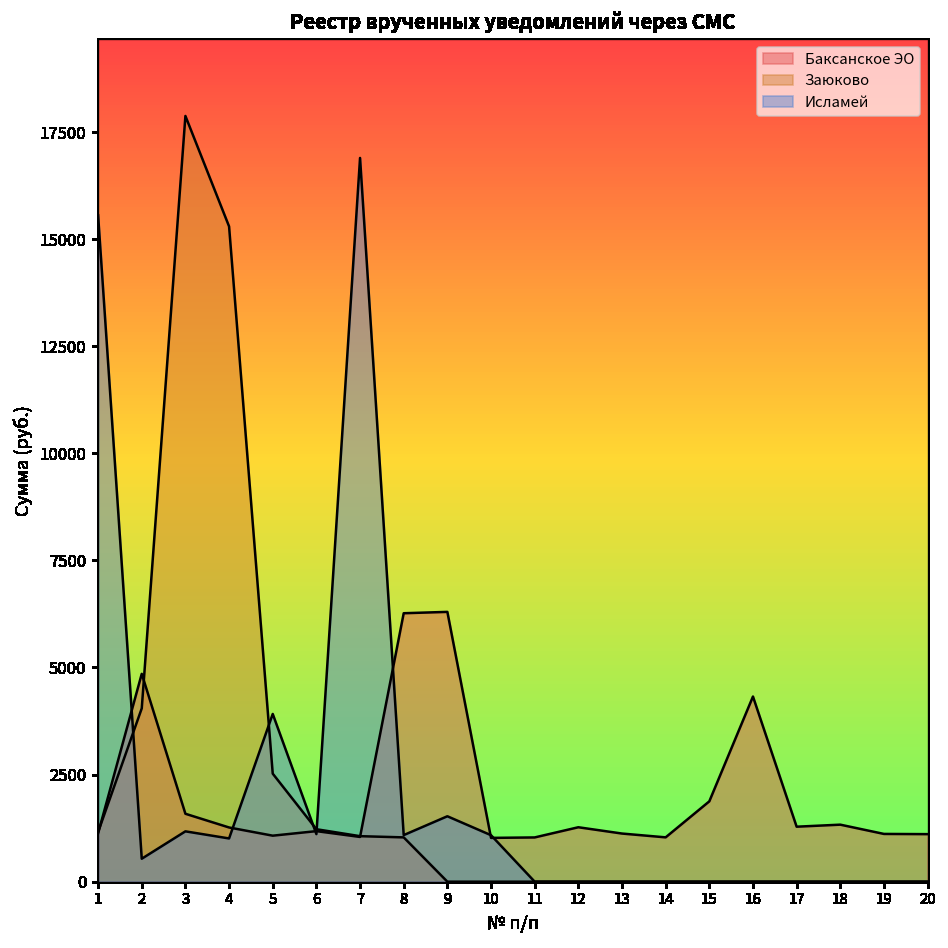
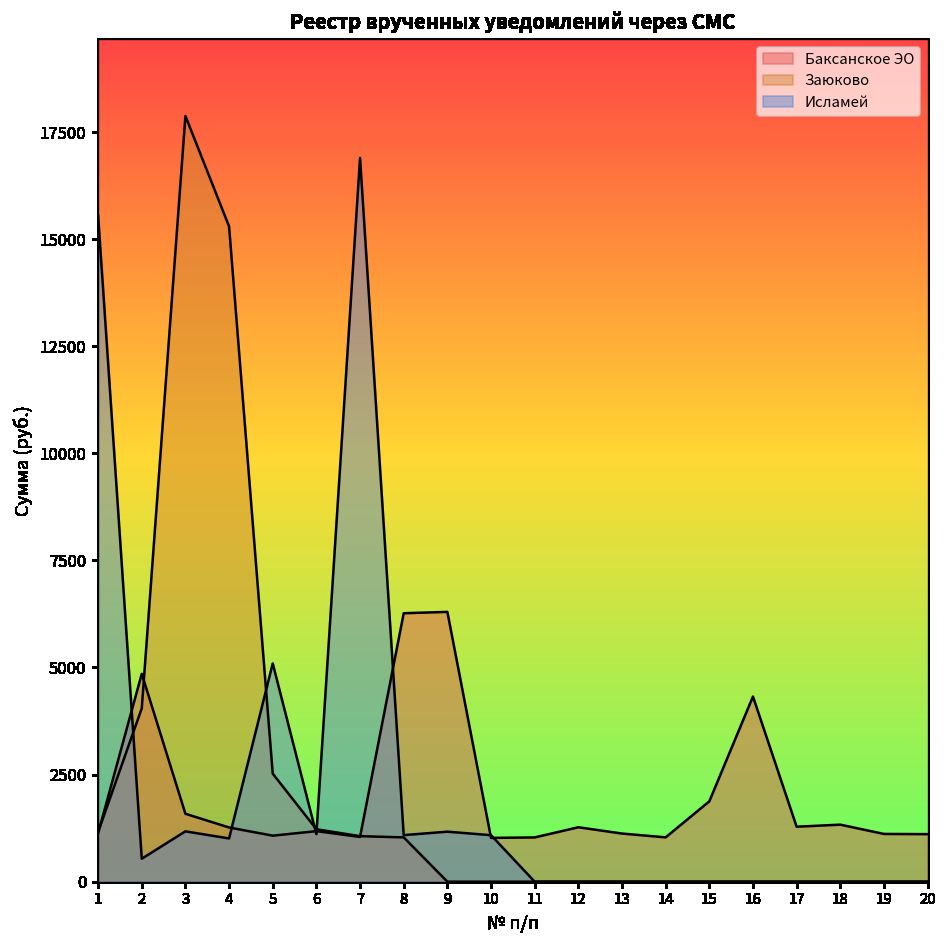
  {
    "Исламей": {
      "1": 15600,
      "2": 500,
      "3": 1200,
      "4": 1000,
-     "5": 3900,
+     "5": 5100,
      "7": 16900,
-     "9": 1500
+     "9": 1200
    }
  }
